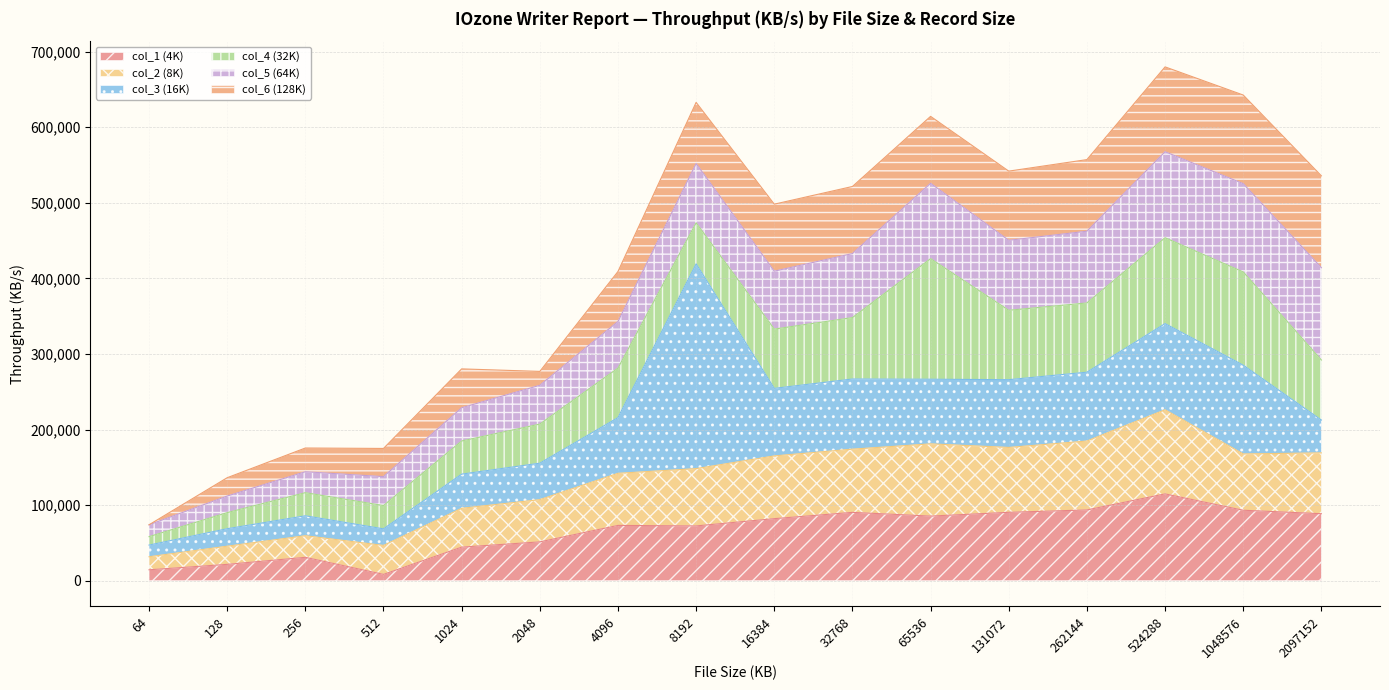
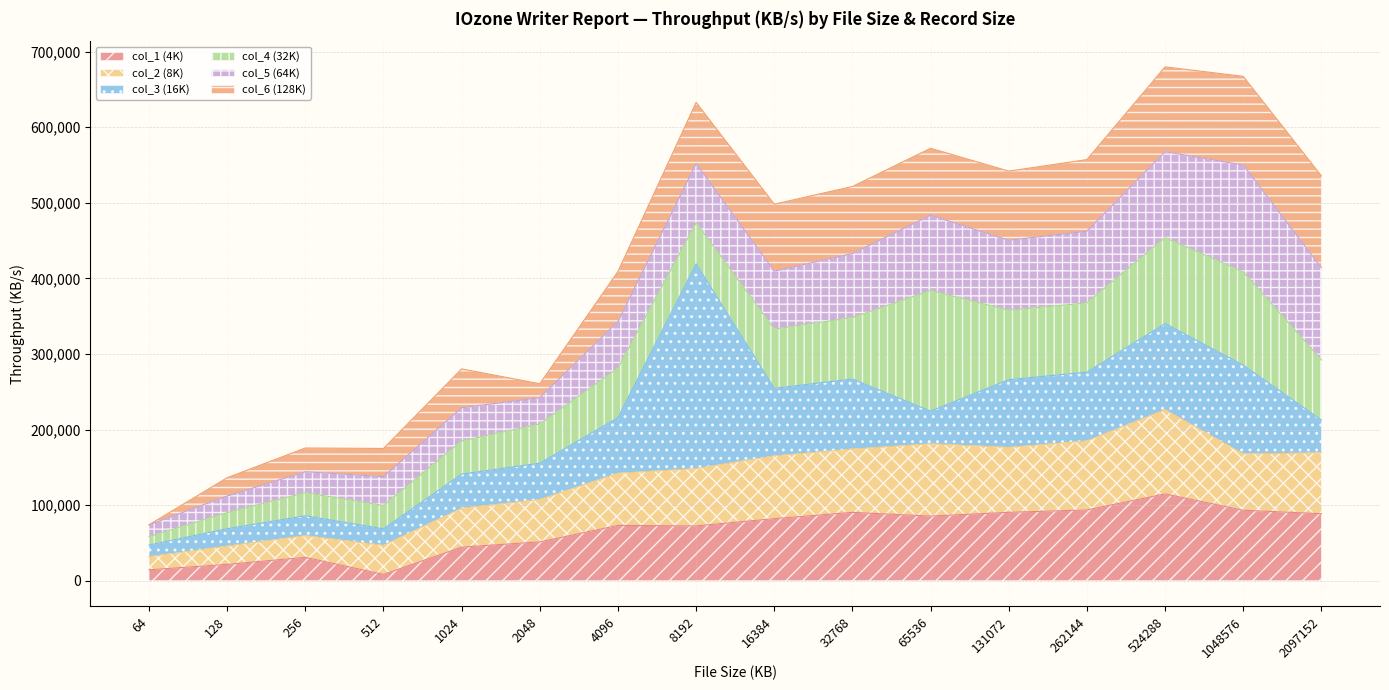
  {
    "col_3 (16K)": {
      "64": "20,000",
      "128": "20,000",
      "256": "30,000",
      "512": "20,000",
      "1024": "50,000",
      "2048": "50,000",
      "4096": "70,000",
      "8192": "270,000",
      "16384": "90,000",
      "32768": "90,000",
-     "65536": "90,000",
+     "65536": "40,000",
      "131072": "90,000",
      "262144": "90,000",
      "524288": "110,000",
      "1048576": "120,000",
      "2097152": "40,000"
    },
    "col_4 (32K)": {
      "64": "10,000",
      "128": "20,000",
      "256": "30,000",
      "512": "30,000",
      "1024": "40,000",
      "2048": "50,000",
      "4096": "70,000",
      "8192": "50,000",
      "16384": "80,000",
      "32768": "80,000",
      "65536": "160,000",
      "131072": "90,000",
      "262144": "90,000",
      "524288": "110,000",
      "1048576": "120,000",
      "2097152": "80,000"
    },
    "col_5 (64K)": {
      "128": "20,000",
      "256": "30,000",
      "512": "40,000",
      "1024": "40,000",
-     "2048": "50,000",
+     "2048": "30,000",
      "4096": "60,000",
      "8192": "80,000",
      "16384": "80,000",
      "32768": "80,000",
      "65536": "100,000",
      "131072": "90,000",
      "262144": "90,000",
      "524288": "110,000",
-     "1048576": "120,000",
+     "1048576": "140,000",
      "2097152": "120,000"
    }
  }
